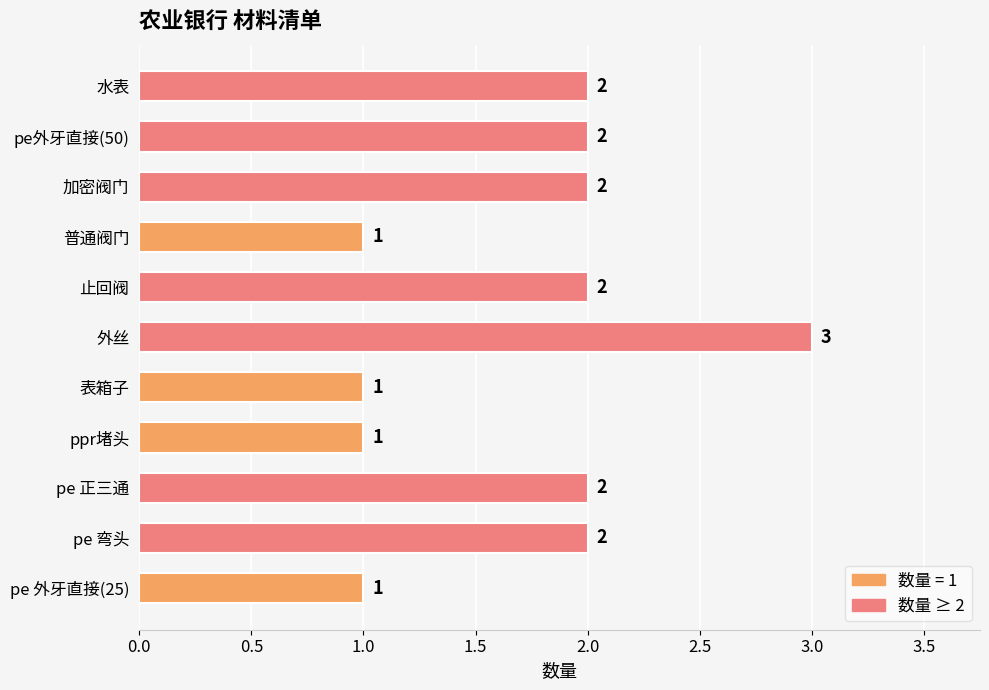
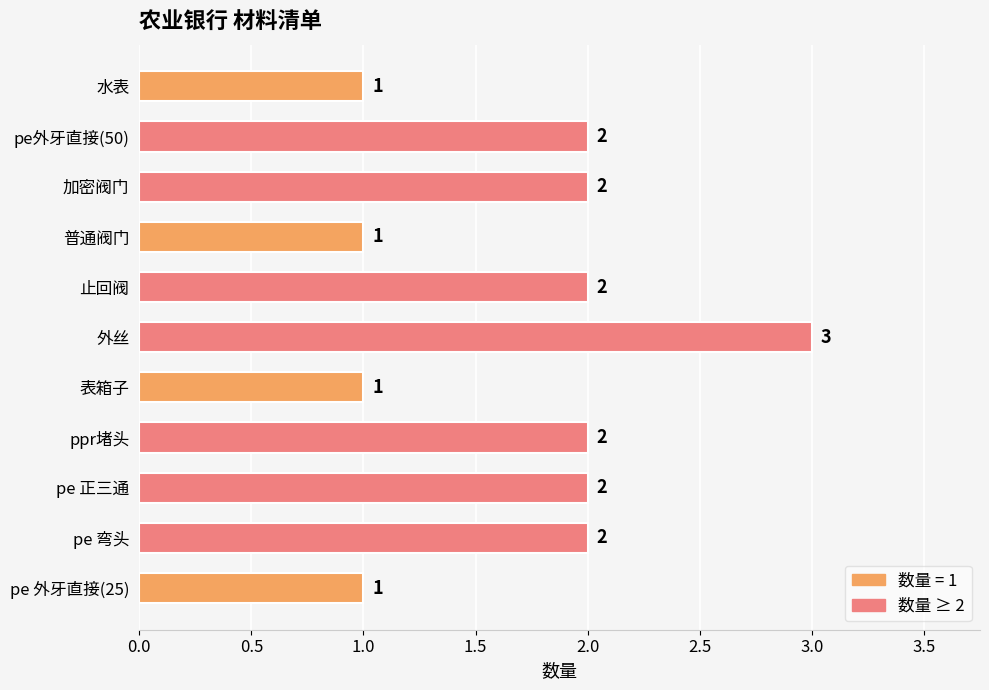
  {
-   "水表": 2,
+   "水表": 1,
    "pe外牙直接(50)": 2,
    "加密阀门": 2,
    "普通阀门": 1,
    "止回阀": 2,
    "外丝": 3,
    "表箱子": 1,
-   "ppr堵头": 1,
+   "ppr堵头": 2,
    "pe 正三通": 2,
    "pe 弯头": 2,
    "pe 外牙直接(25)": 1
  }
